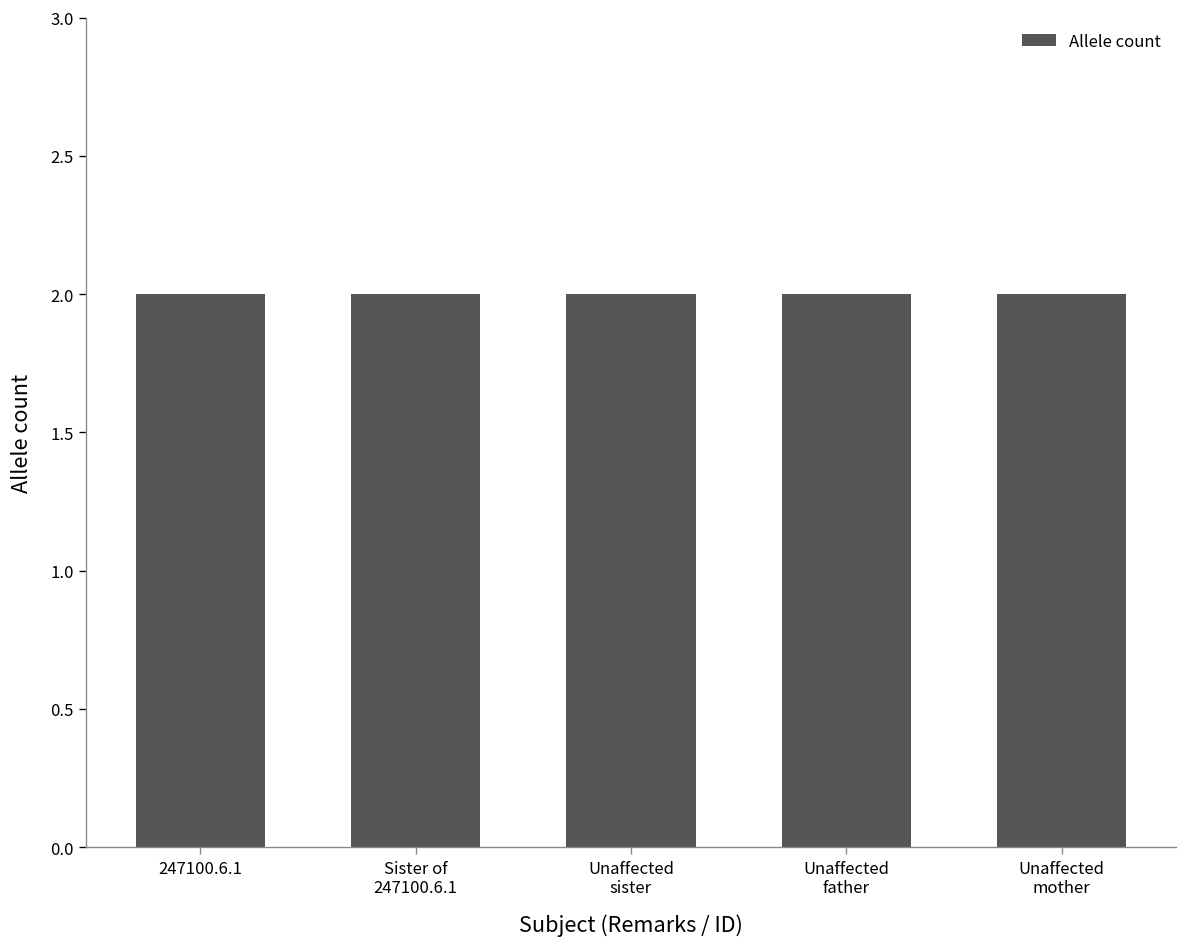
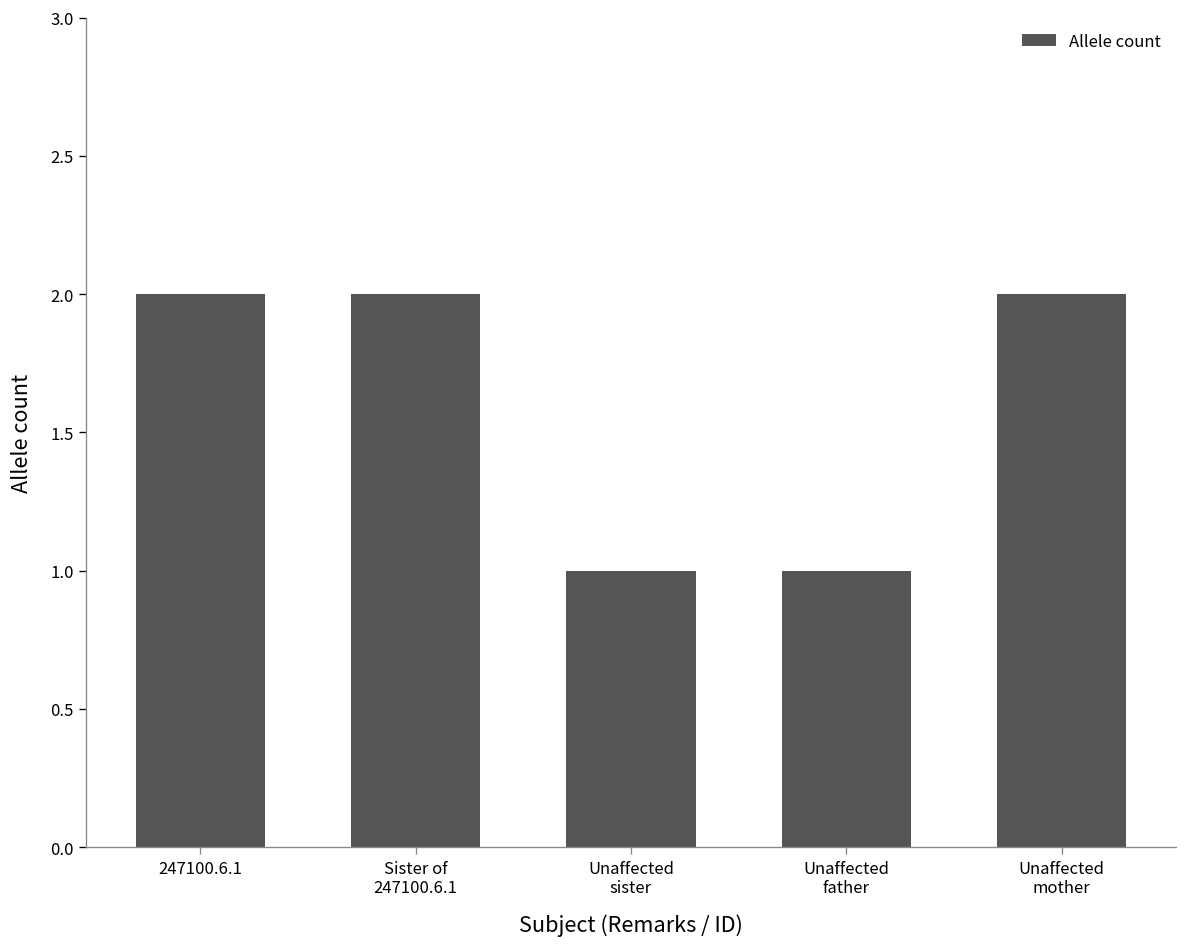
  {
    "247100.6.1": 2,
    "Sister of 247100.6.1": 2,
-   "Unaffected sister": 2,
-   "Unaffected father": 2,
+   "Unaffected sister": 1,
+   "Unaffected father": 1,
    "Unaffected mother": 2
  }
